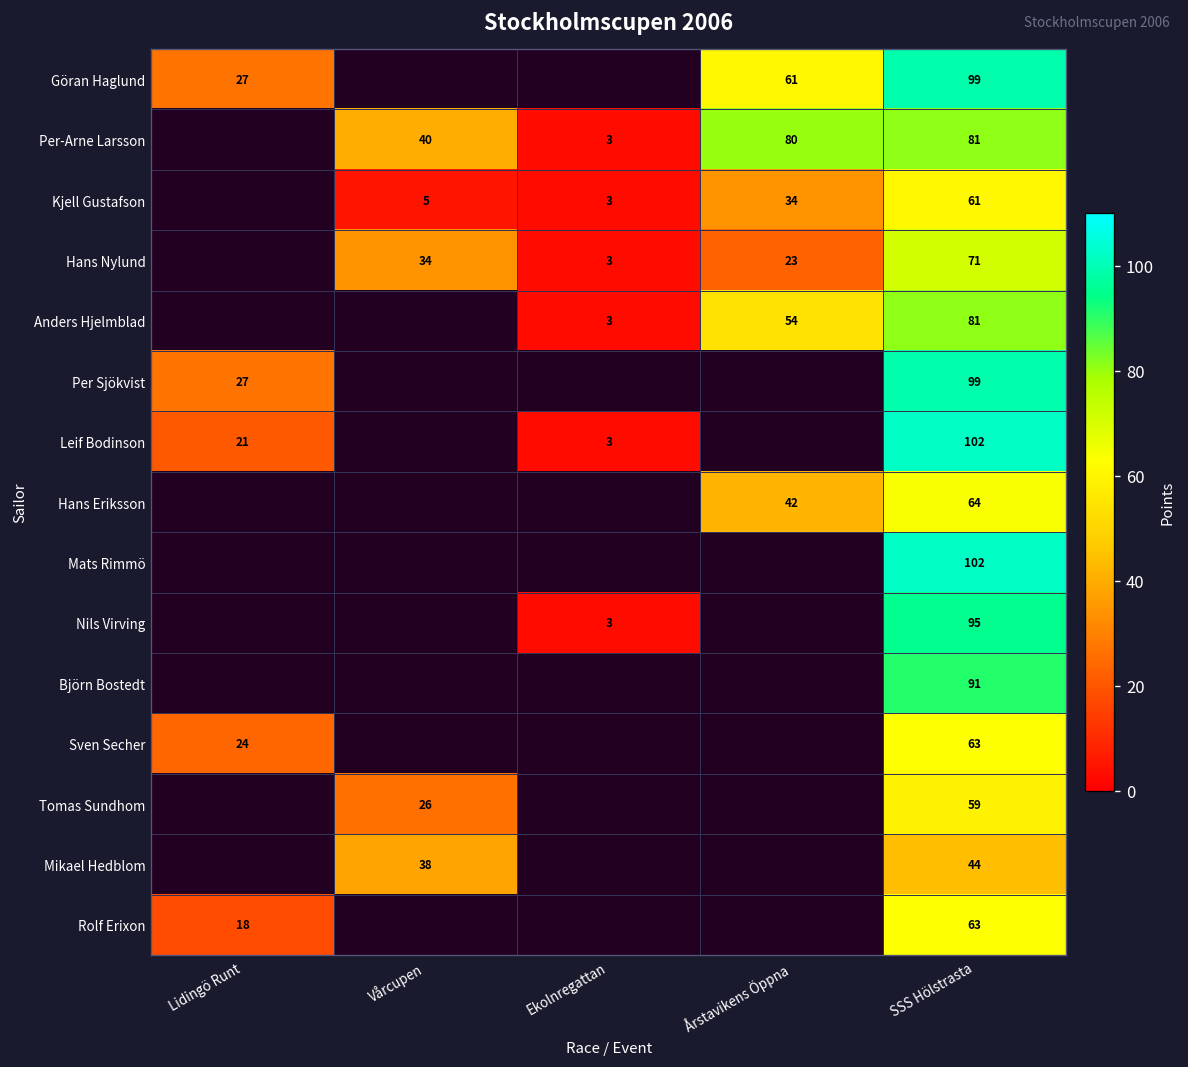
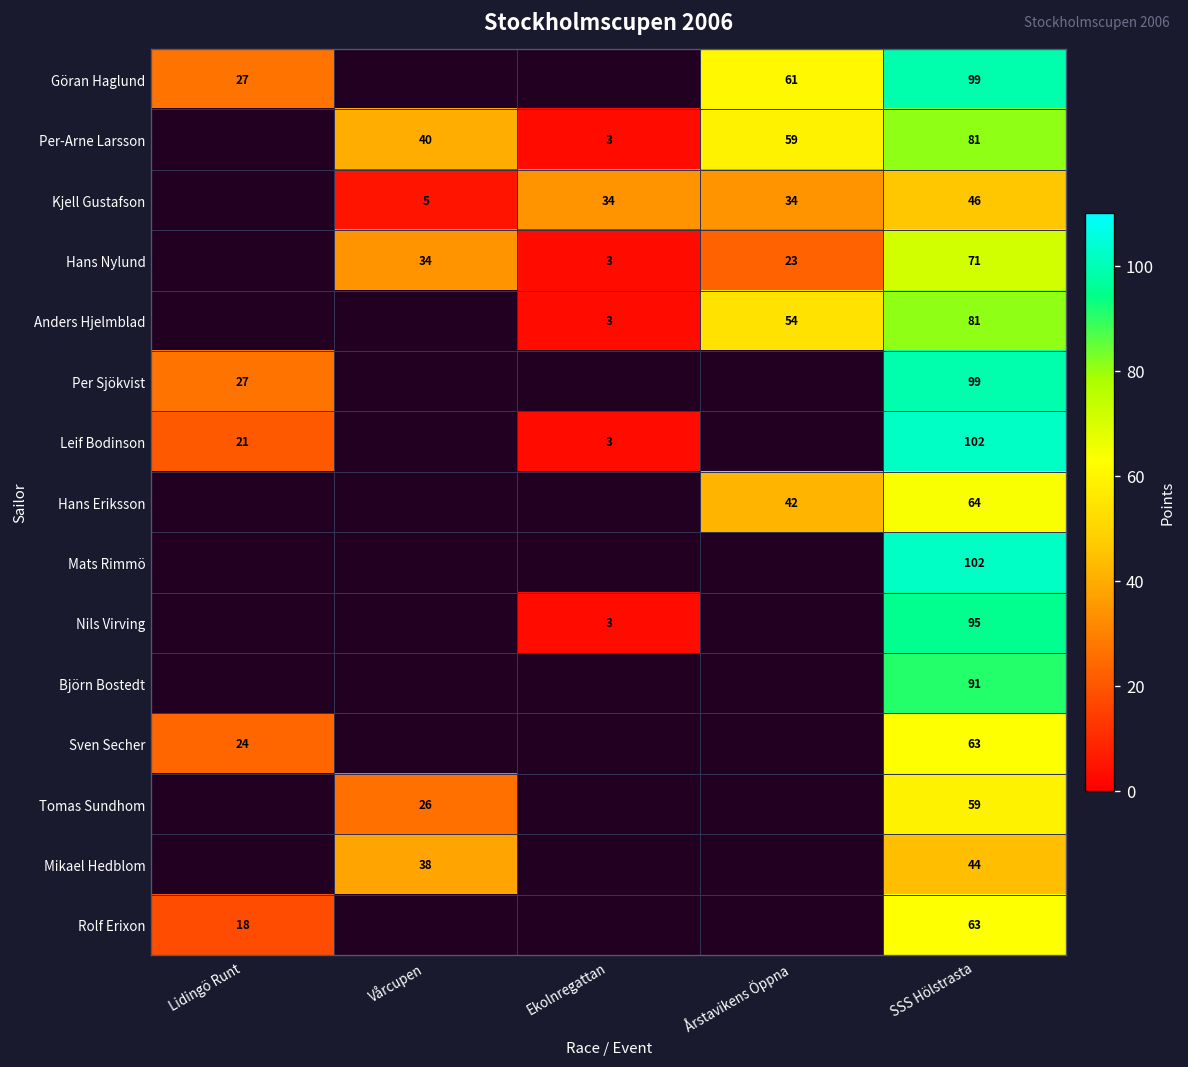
  {
    "Göran Haglund": {
      "Lidingö Runt": 27,
      "Årstavikens Öppna": 61,
      "SSS Hölstrasta": 99
    },
    "Per-Arne Larsson": {
      "Vårcupen": 40,
      "Ekolnregattan": 3,
-     "Årstavikens Öppna": 80,
+     "Årstavikens Öppna": 59,
      "SSS Hölstrasta": 81
    },
    "Kjell Gustafson": {
      "Vårcupen": 5,
-     "Ekolnregattan": 3,
+     "Ekolnregattan": 34,
      "Årstavikens Öppna": 34,
-     "SSS Hölstrasta": 61
+     "SSS Hölstrasta": 46
    },
    "Hans Nylund": {
      "Vårcupen": 34,
      "Ekolnregattan": 3,
      "Årstavikens Öppna": 23,
      "SSS Hölstrasta": 71
    },
    "Anders Hjelmblad": {
      "Ekolnregattan": 3,
      "Årstavikens Öppna": 54,
      "SSS Hölstrasta": 81
    },
    "Per Sjökvist": {
      "Lidingö Runt": 27,
      "SSS Hölstrasta": 99
    },
    "Leif Bodinson": {
      "Lidingö Runt": 21,
      "Ekolnregattan": 3,
      "SSS Hölstrasta": 102
    },
    "Hans Eriksson": {
      "Årstavikens Öppna": 42,
      "SSS Hölstrasta": 64
    },
    "Mats Rimmö": {
      "SSS Hölstrasta": 102
    },
    "Nils Virving": {
      "Ekolnregattan": 3,
      "SSS Hölstrasta": 95
    },
    "Björn Bostedt": {
      "SSS Hölstrasta": 91
    },
    "Sven Secher": {
      "Lidingö Runt": 24,
      "SSS Hölstrasta": 63
    },
    "Tomas Sundhom": {
      "Vårcupen": 26,
      "SSS Hölstrasta": 59
    },
    "Mikael Hedblom": {
      "Vårcupen": 38,
      "SSS Hölstrasta": 44
    },
    "Rolf Erixon": {
      "Lidingö Runt": 18,
      "SSS Hölstrasta": 63
    }
  }
